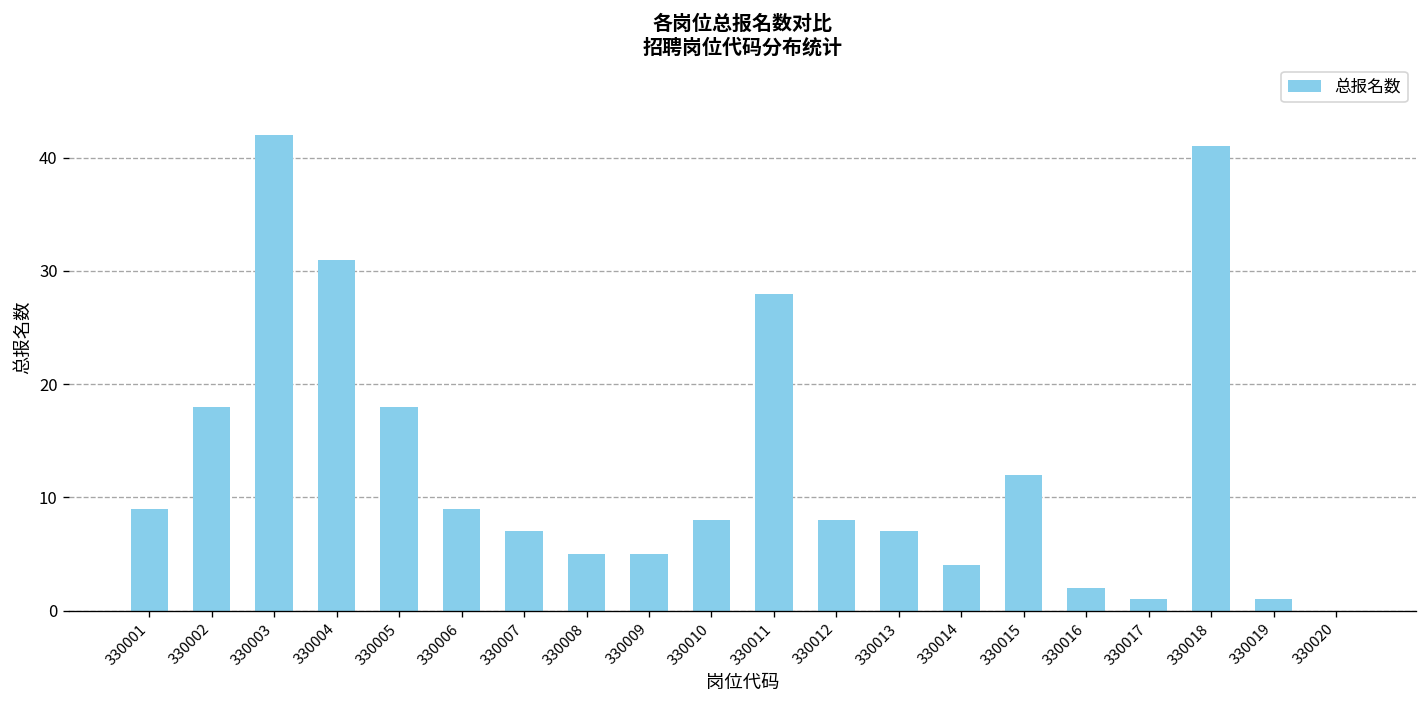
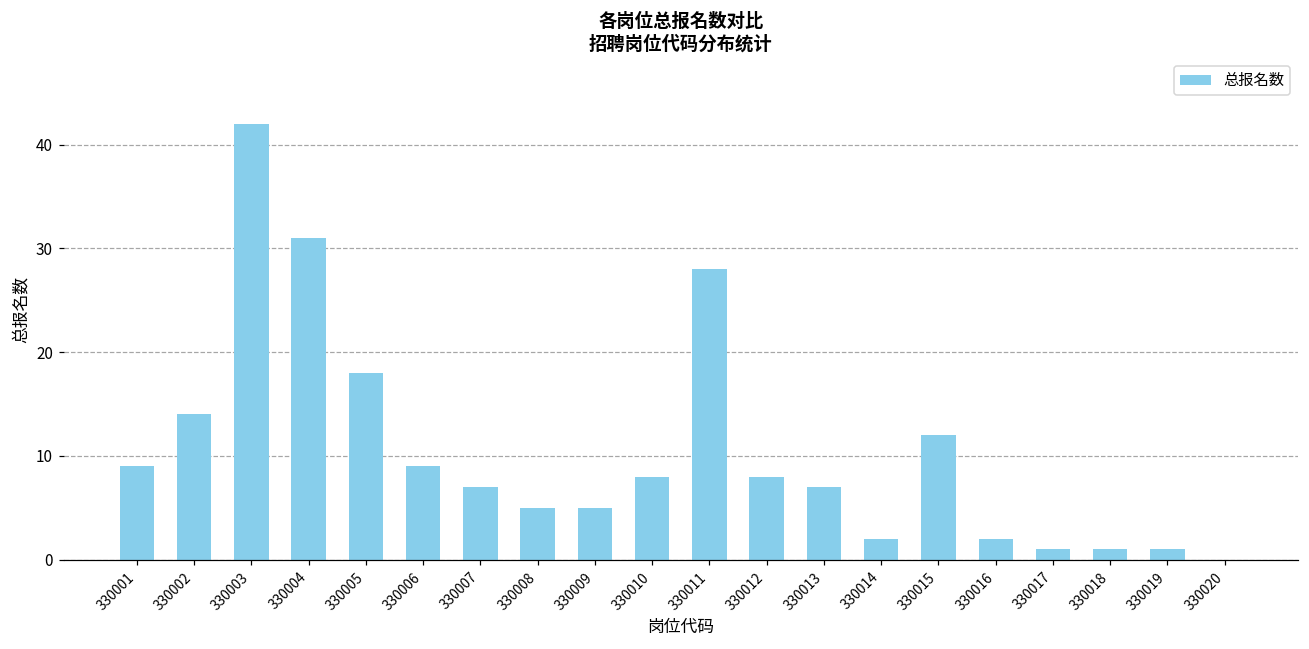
  {
    "330001": 9,
-   "330002": 18,
+   "330002": 14,
    "330003": 42,
    "330004": 31,
    "330005": 18,
    "330006": 9,
    "330007": 7,
    "330008": 5,
    "330009": 5,
    "330010": 8,
    "330011": 28,
    "330012": 8,
    "330013": 7,
-   "330014": 4,
+   "330014": 2,
    "330015": 12,
    "330016": 2,
    "330017": 1,
-   "330018": 41,
+   "330018": 1,
    "330019": 1,
    "330020": 0
  }
